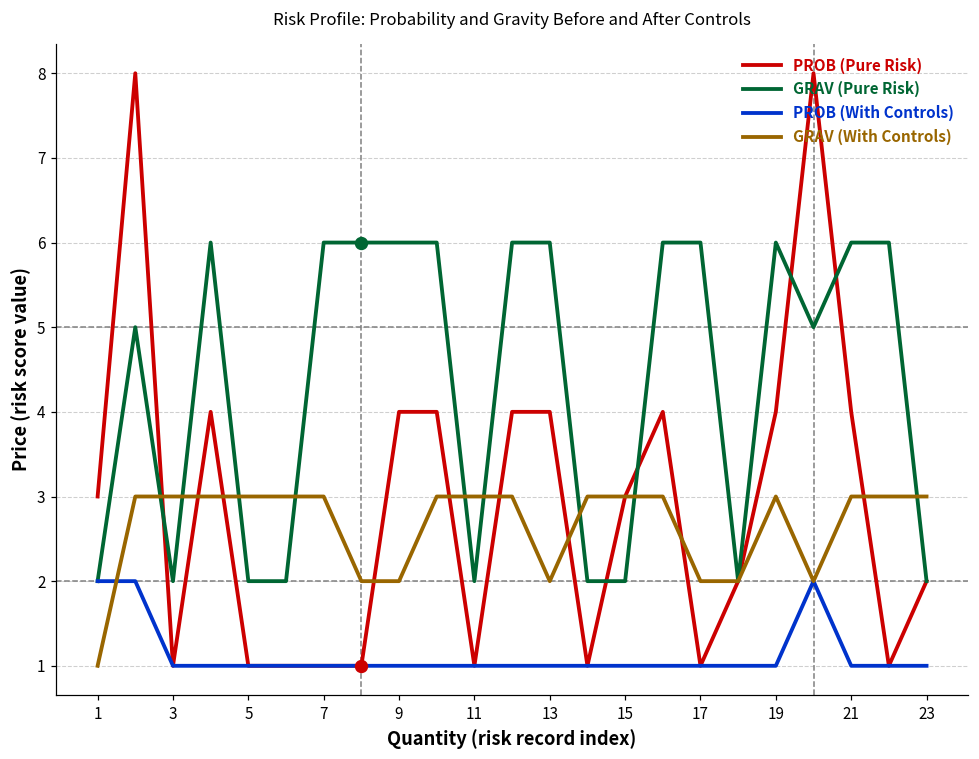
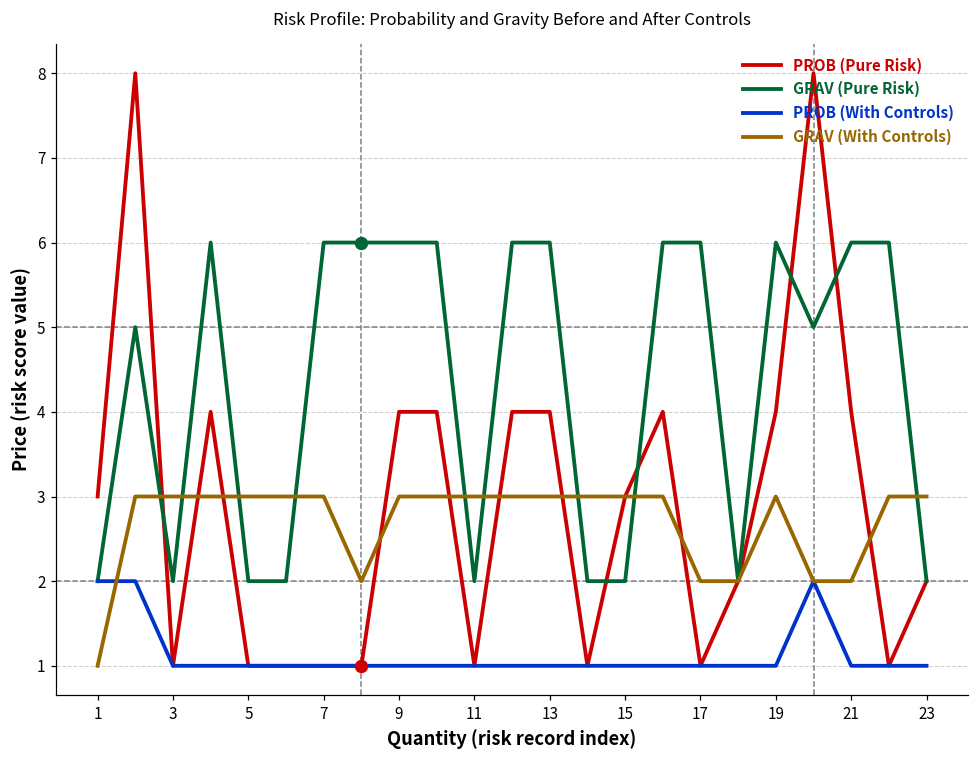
  {
    "PROB (With Controls)": {
      "9": 1,
      "13": 1,
      "15": 1,
      "19": 1,
      "21": 1,
      "23": 1
    },
    "GRAV (With Controls)": {
      "1": 1,
      "3": 3,
      "5": 3,
      "7": 3,
-     "9": 2,
+     "9": 3,
      "11": 3,
-     "13": 2,
+     "13": 3,
      "17": 2,
      "19": 3,
-     "21": 3,
+     "21": 2,
      "23": 3
    }
  }
